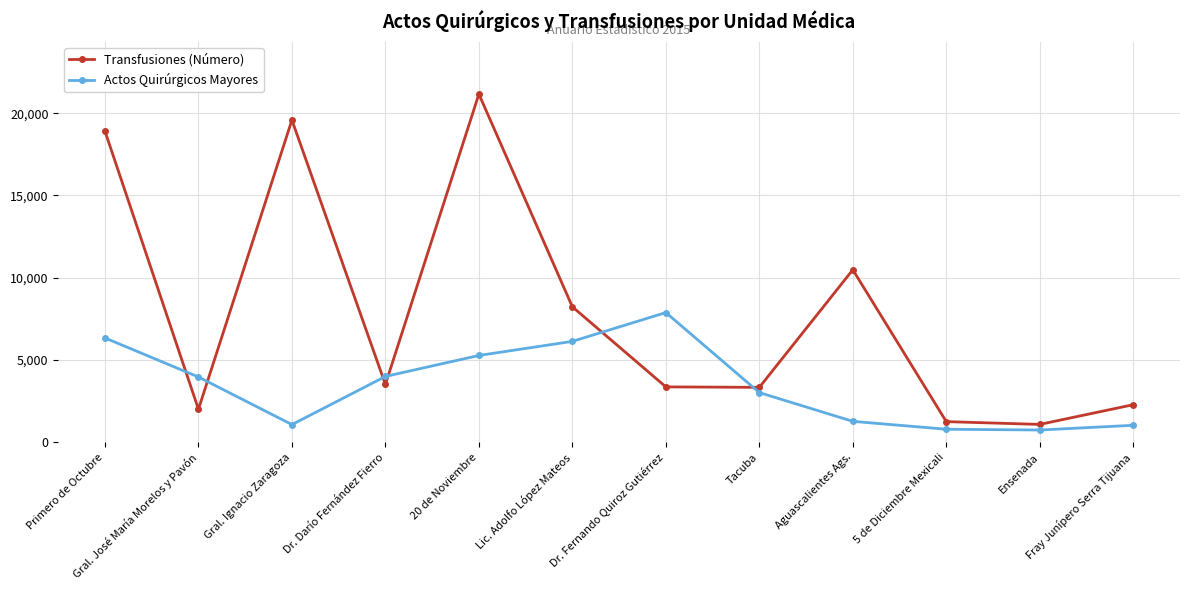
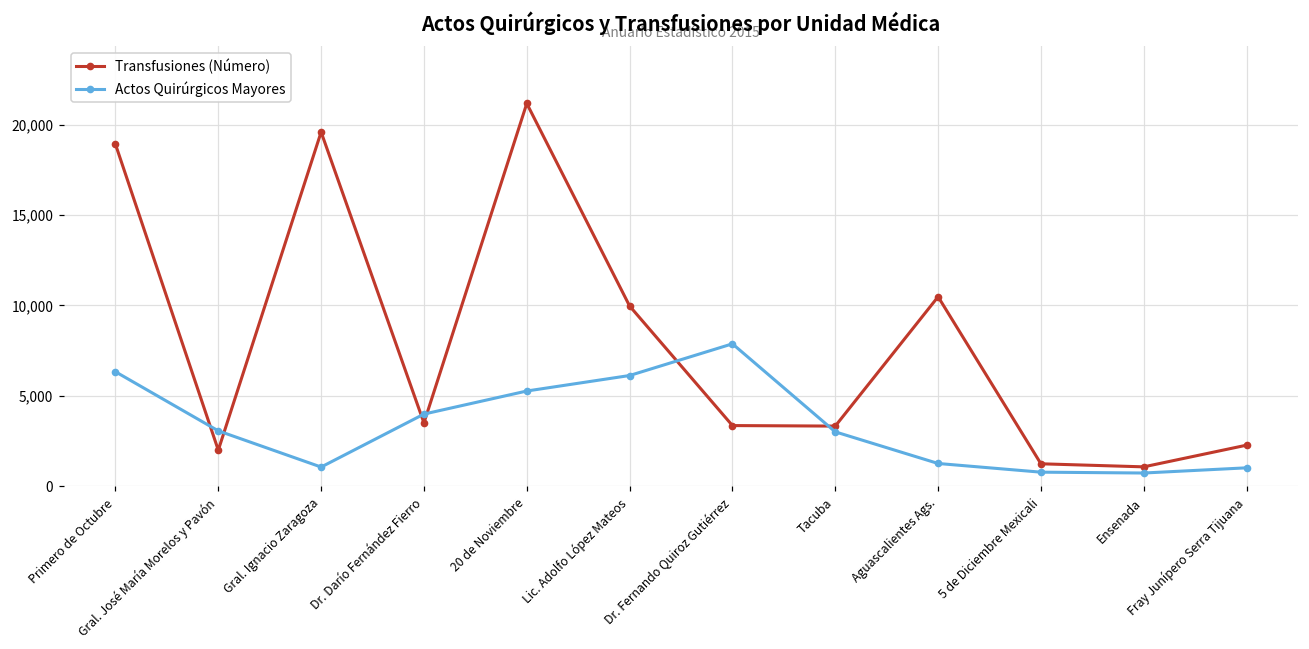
  {
    "Transfusiones (Número)": {
      "Primero de Octubre": "18,900",
      "Gral. José María Morelos y Pavón": "2,000",
      "Gral. Ignacio Zaragoza": "19,600",
      "Dr. Darío Fernández Fierro": "3,500",
      "20 de Noviembre": "21,200",
-     "Lic. Adolfo López Mateos": "8,200",
+     "Lic. Adolfo López Mateos": "10,000",
      "Dr. Fernando Quiroz Gutiérrez": "3,400",
      "Tacuba": "3,300",
      "Aguascalientes Ags.": "10,500",
      "5 de Diciembre Mexicali": "1,200",
      "Ensenada": "1,100",
      "Fray Junípero Serra Tijuana": "2,300"
    },
    "Actos Quirúrgicos Mayores": {
      "Primero de Octubre": "6,300",
-     "Gral. José María Morelos y Pavón": "4,000",
+     "Gral. José María Morelos y Pavón": "3,100",
      "Gral. Ignacio Zaragoza": "1,100",
      "Dr. Darío Fernández Fierro": "4,000",
      "20 de Noviembre": "5,300",
      "Lic. Adolfo López Mateos": "6,100",
      "Dr. Fernando Quiroz Gutiérrez": "7,900",
      "Tacuba": "3,000",
      "Aguascalientes Ags.": "1,300",
      "5 de Diciembre Mexicali": "800",
      "Ensenada": "700",
      "Fray Junípero Serra Tijuana": "1,000"
    }
  }
